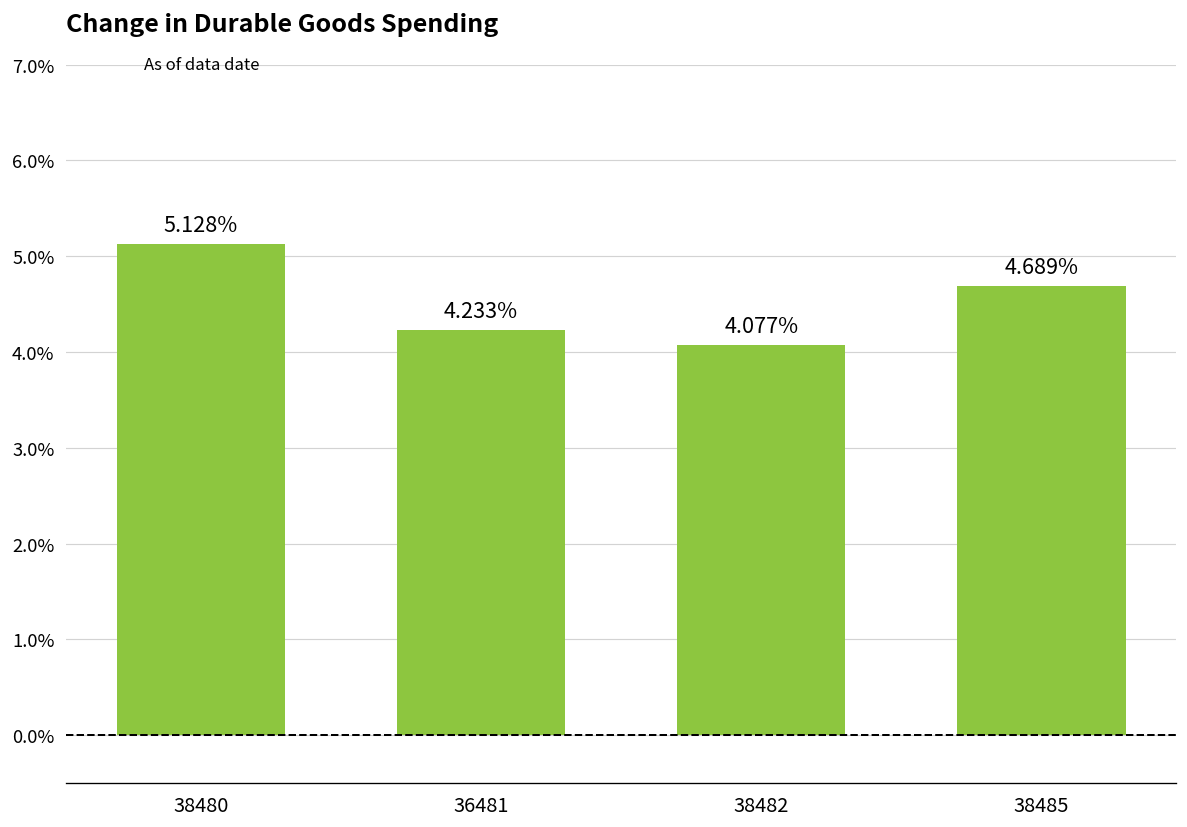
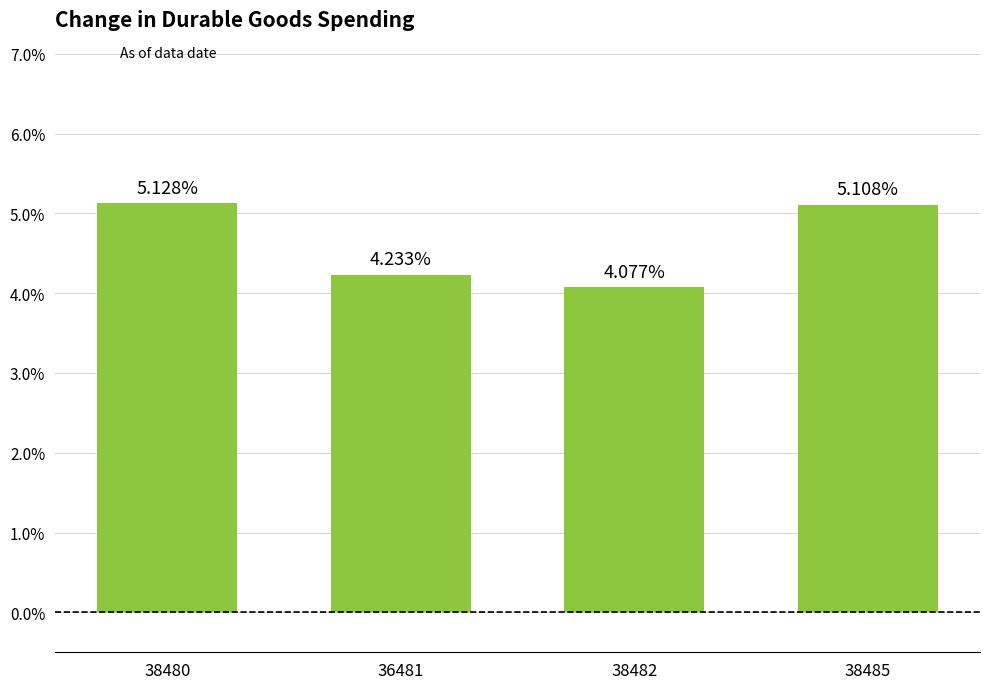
  {
    "38480": "5.128%",
    "36481": "4.233%",
    "38482": "4.077%",
-   "38485": "4.689%"
+   "38485": "5.108%"
  }
